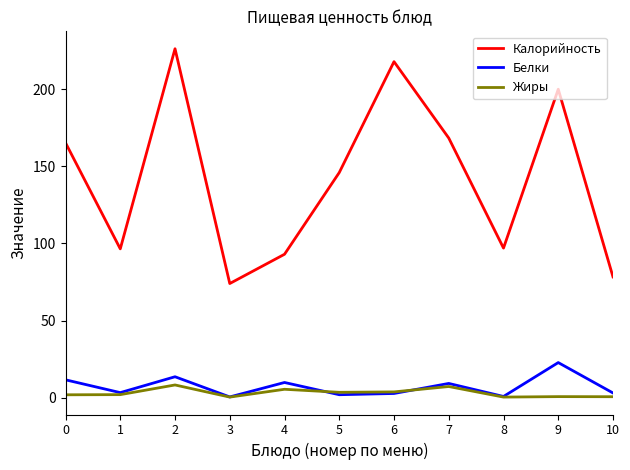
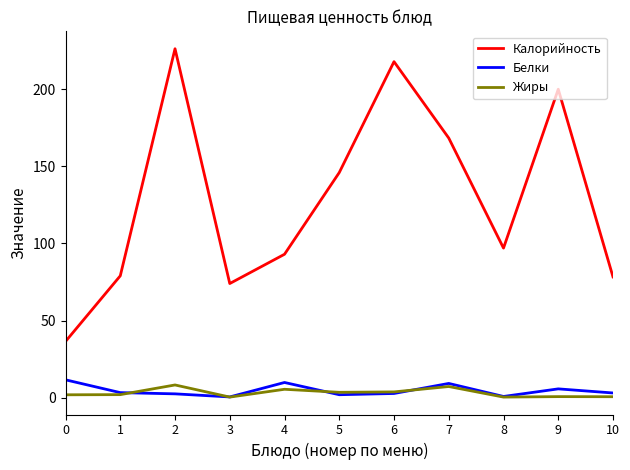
  {
    "Калорийность": {
-     "0": 165,
-     "1": 97,
+     "0": 36,
+     "1": 79,
      "2": 226,
      "3": 74,
      "4": 93,
      "5": 146,
      "6": 218,
      "7": 168,
      "8": 97,
      "10": 78
    },
    "Белки": {
      "0": 12,
-     "2": 14,
+     "2": 2,
      "4": 10,
      "7": 9,
-     "9": 23,
+     "9": 6,
      "10": 3
    },
    "Жиры": {
      "0": 2,
      "2": 8,
      "4": 5,
      "7": 7,
      "9": 1,
      "10": 1
    }
  }
